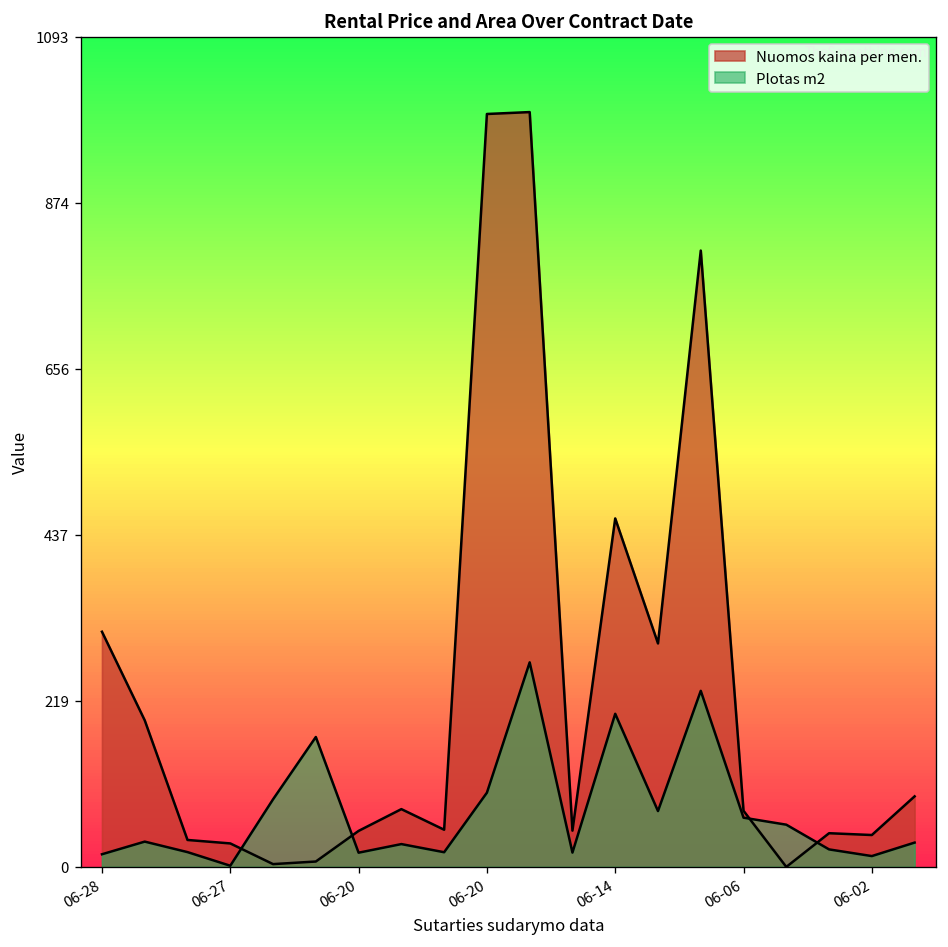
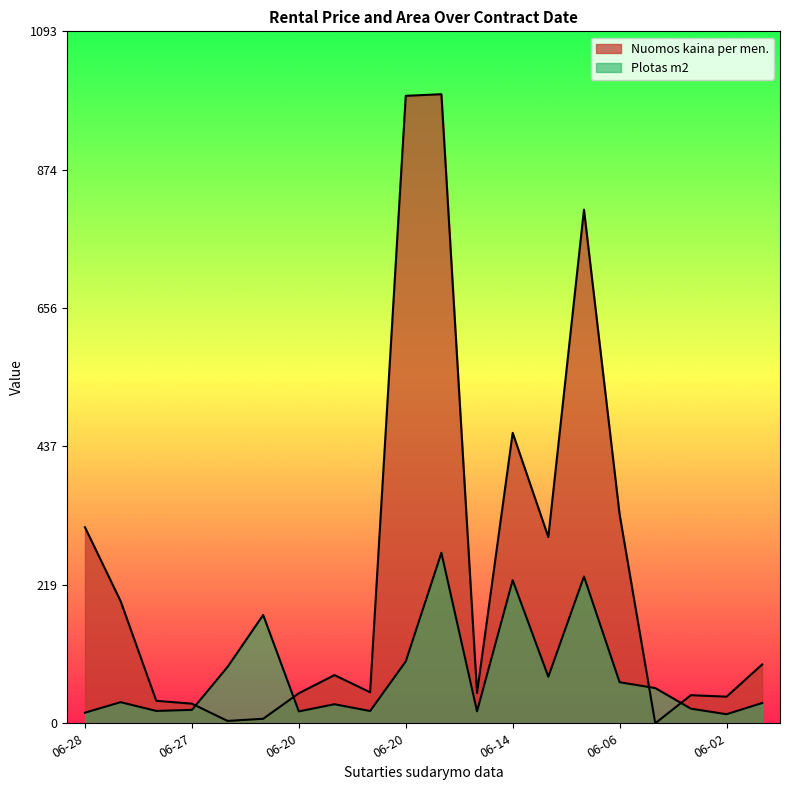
  {
    "Nuomos kaina per men.": {
      "06-28": 310,
      "06-27": 30,
      "06-14": 460,
-     "06-06": 70,
+     "06-06": 330,
      "06-02": 40
    },
    "Plotas m2": {
      "06-28": 20,
-     "06-27": 0,
-     "06-14": 200,
+     "06-27": 20,
+     "06-14": 230,
      "06-06": 60,
      "06-02": 10
    }
  }
